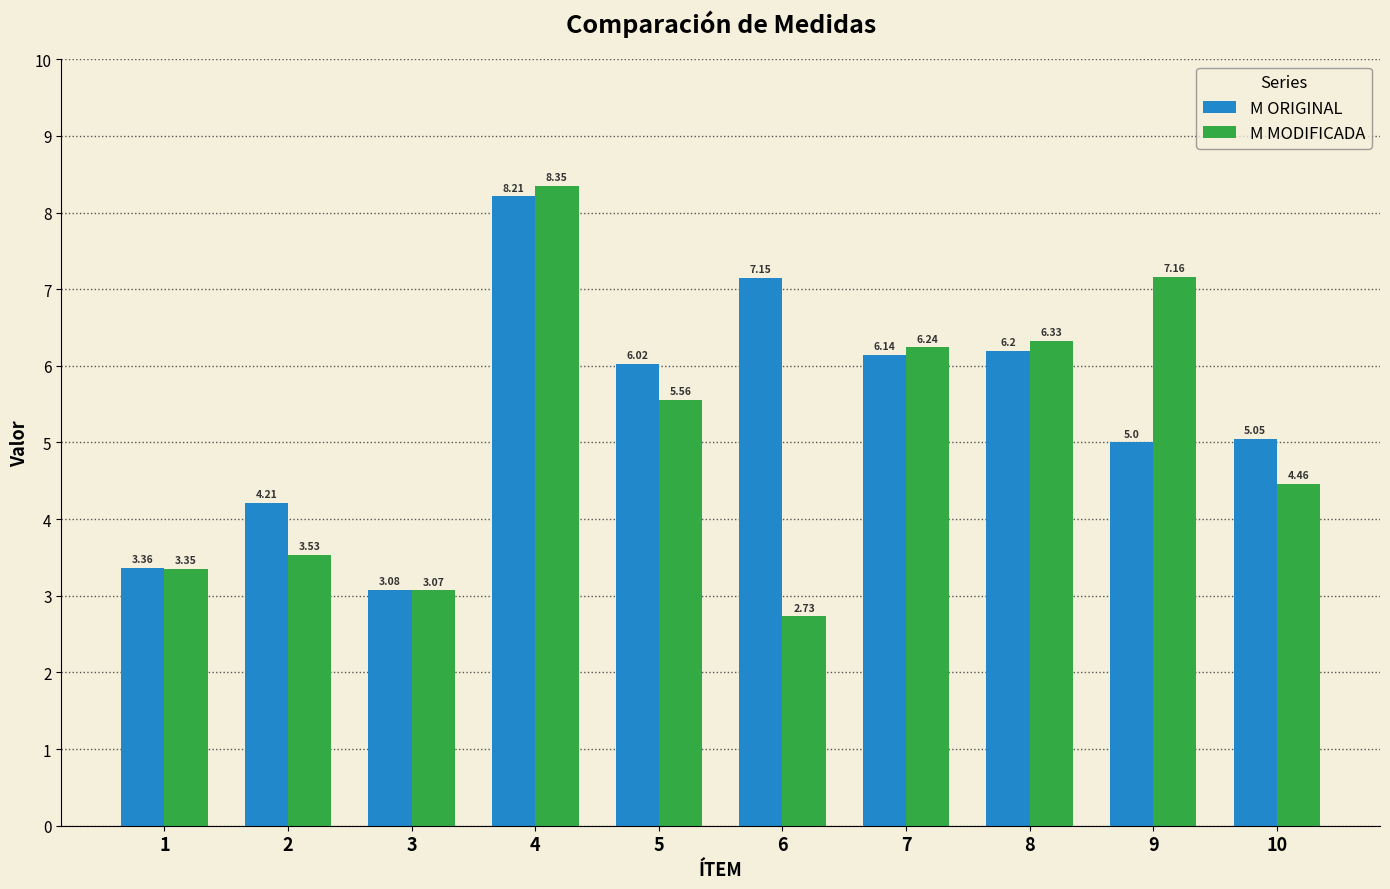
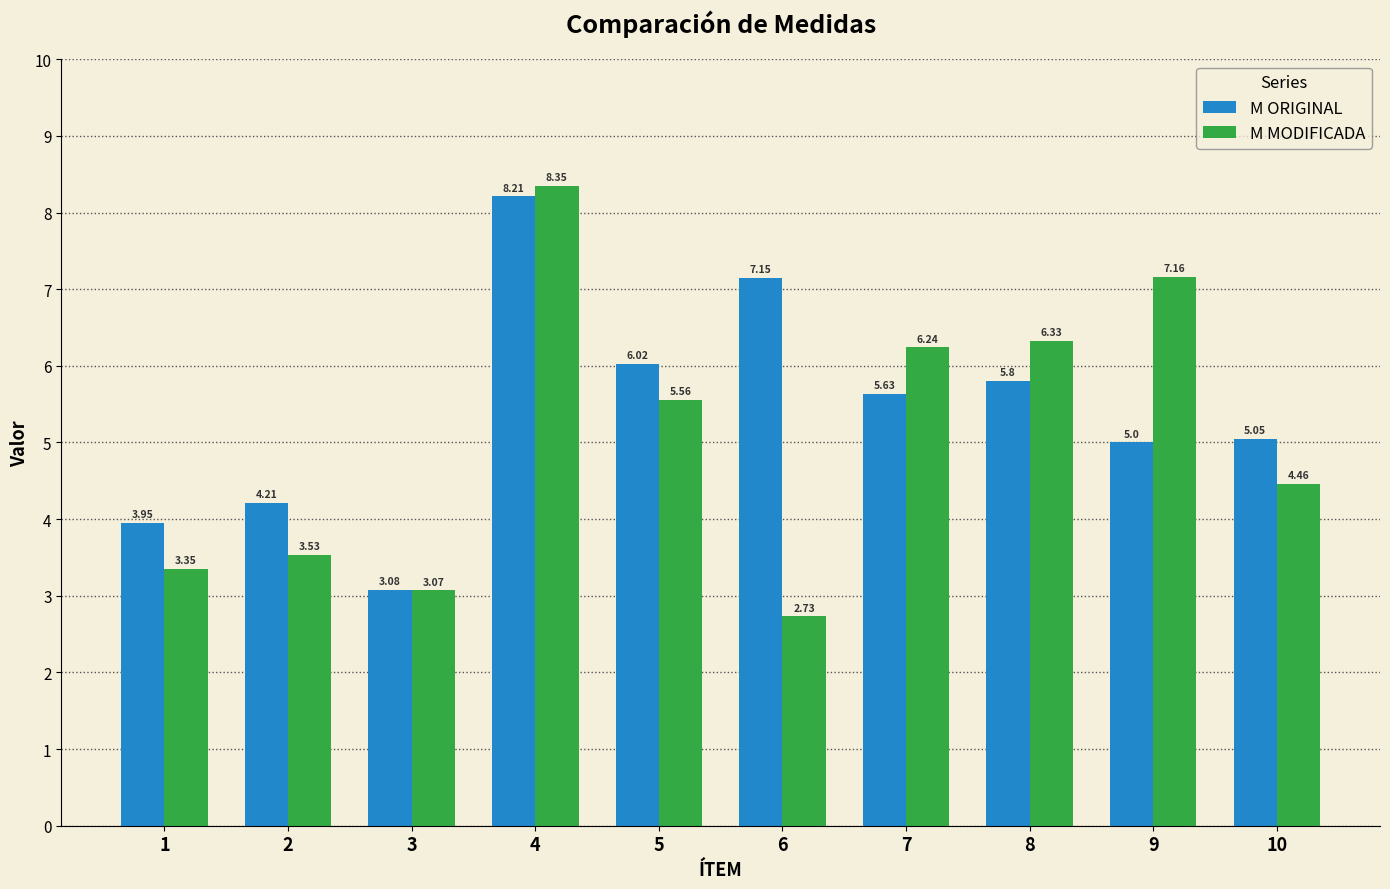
  {
    "M ORIGINAL": {
-     "1": 3.36,
+     "1": 3.95,
      "2": 4.21,
      "3": 3.08,
      "4": 8.21,
      "5": 6.02,
      "6": 7.15,
-     "7": 6.14,
-     "8": 6.2,
+     "7": 5.63,
+     "8": 5.8,
      "9": 5.0,
      "10": 5.05
    },
    "M MODIFICADA": {
      "1": 3.35,
      "2": 3.53,
      "3": 3.07,
      "4": 8.35,
      "5": 5.56,
      "6": 2.73,
      "7": 6.24,
      "8": 6.33,
      "9": 7.16,
      "10": 4.46
    }
  }
